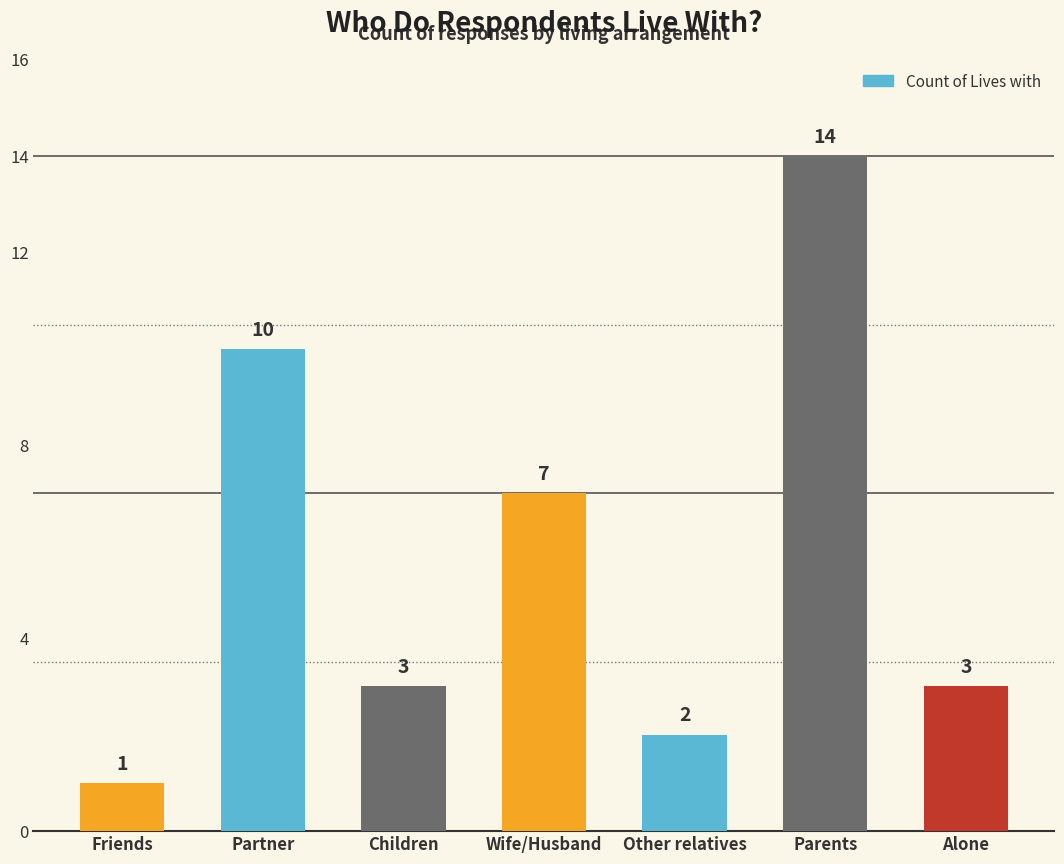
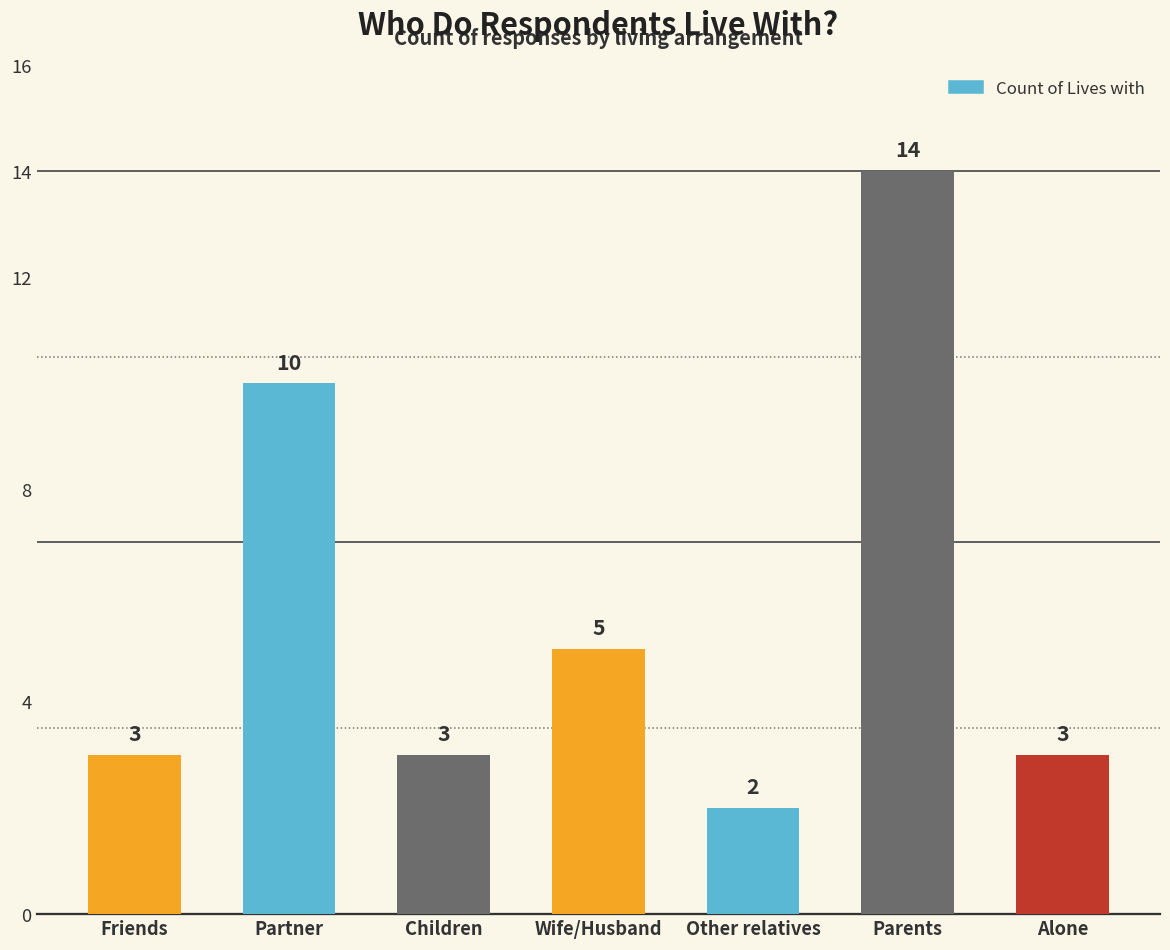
  {
-   "Friends": 1,
+   "Friends": 3,
    "Partner": 10,
    "Children": 3,
-   "Wife/Husband": 7,
+   "Wife/Husband": 5,
    "Other relatives": 2,
    "Parents": 14,
    "Alone": 3
  }
